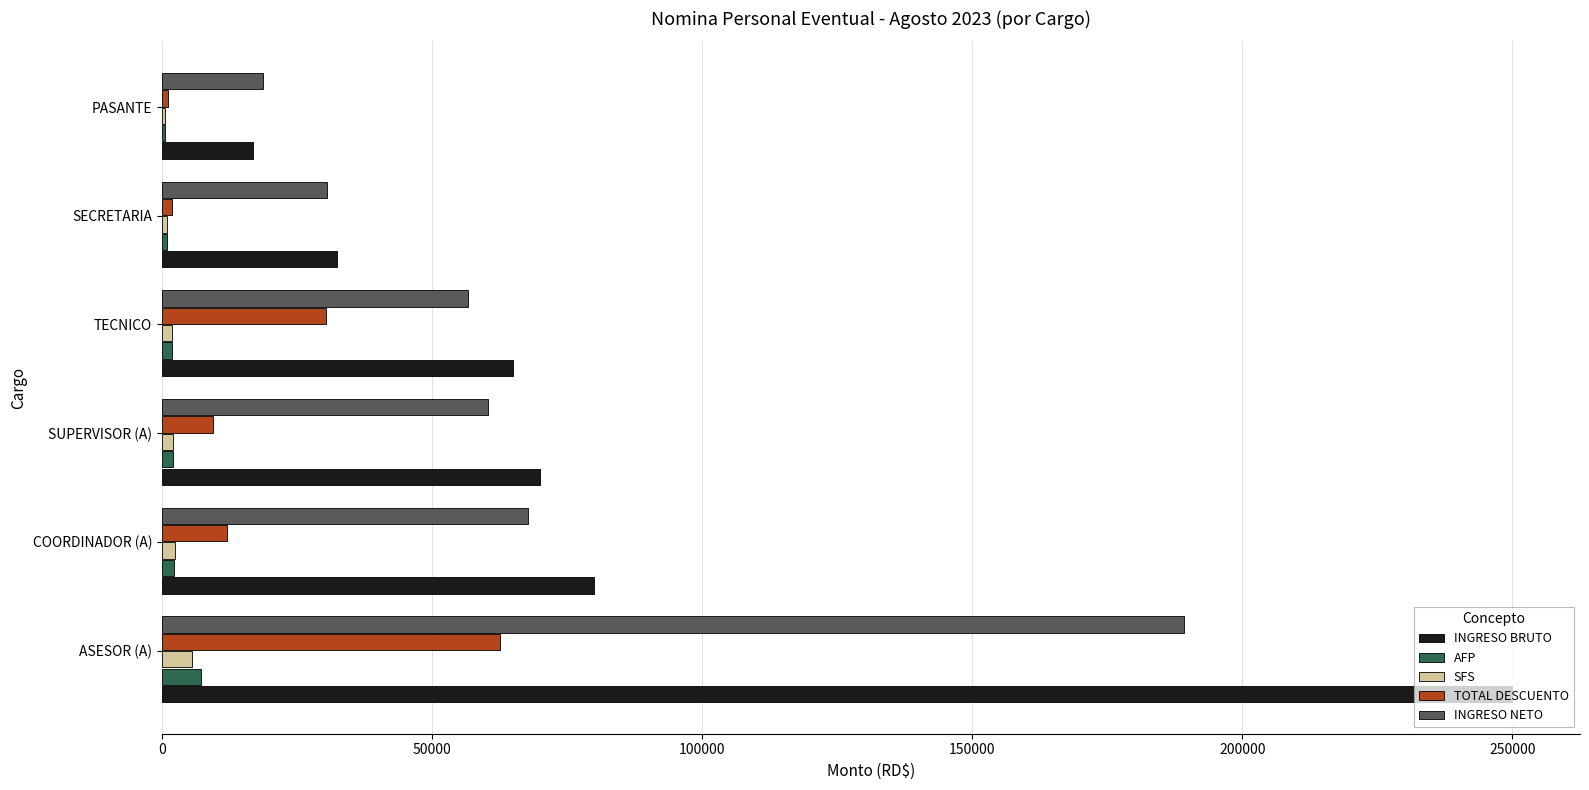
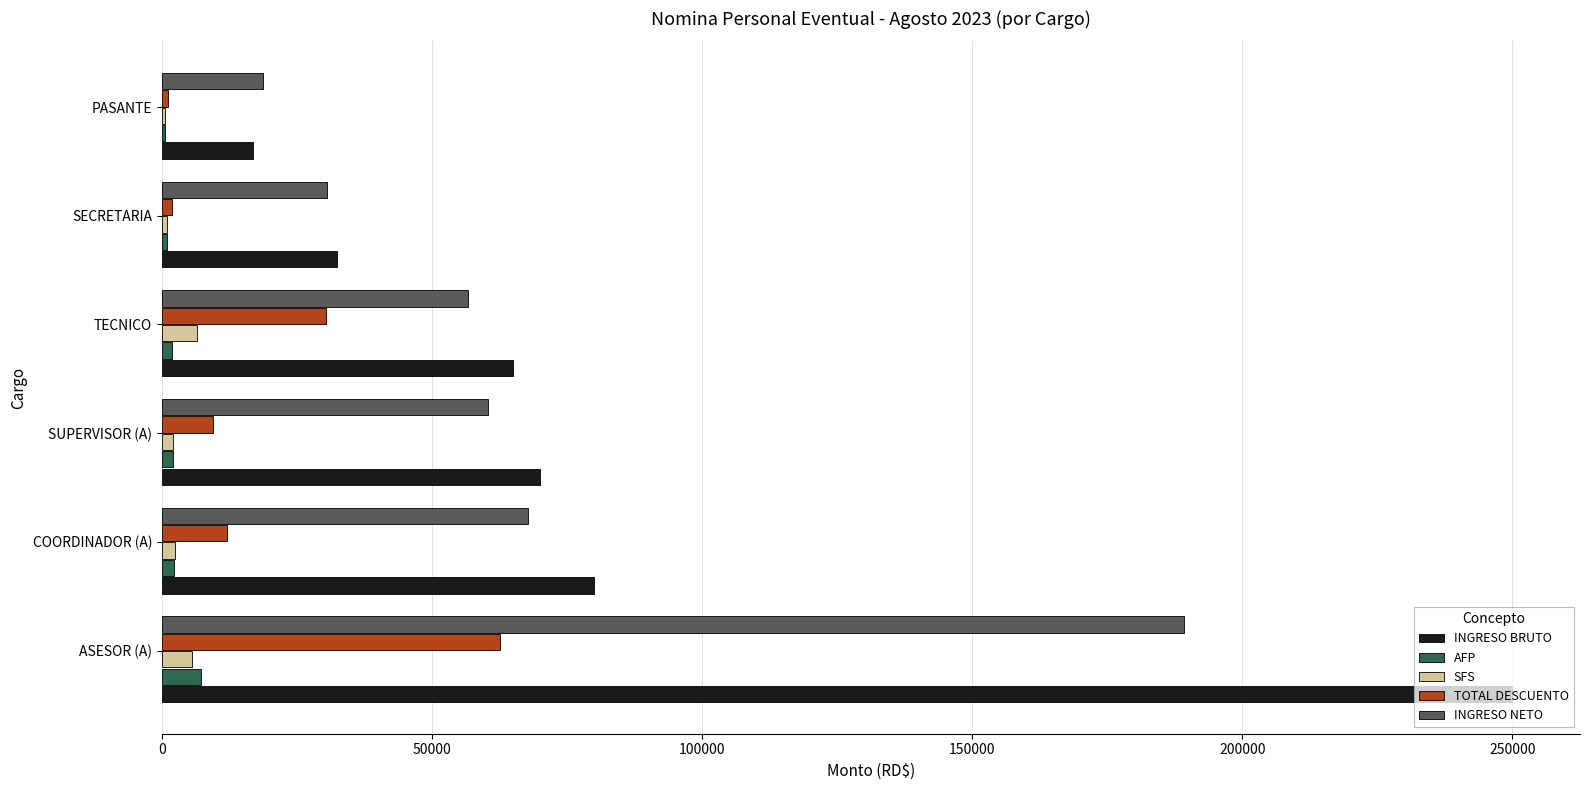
  {
    "INGRESO BRUTO": {
      "PASANTE": 17000,
      "SECRETARIA": 33000,
      "TECNICO": 65000,
      "SUPERVISOR (A)": 70000,
      "COORDINADOR (A)": 80000
    },
    "SFS": {
      "PASANTE": 1000,
      "SECRETARIA": 1000,
-     "TECNICO": 2000,
+     "TECNICO": 6000,
      "SUPERVISOR (A)": 2000,
      "COORDINADOR (A)": 2000,
      "ASESOR (A)": 6000
    },
    "TOTAL DESCUENTO": {
      "PASANTE": 1000,
      "SECRETARIA": 2000,
      "TECNICO": 30000,
      "SUPERVISOR (A)": 10000,
      "COORDINADOR (A)": 12000,
      "ASESOR (A)": 63000
    }
  }
